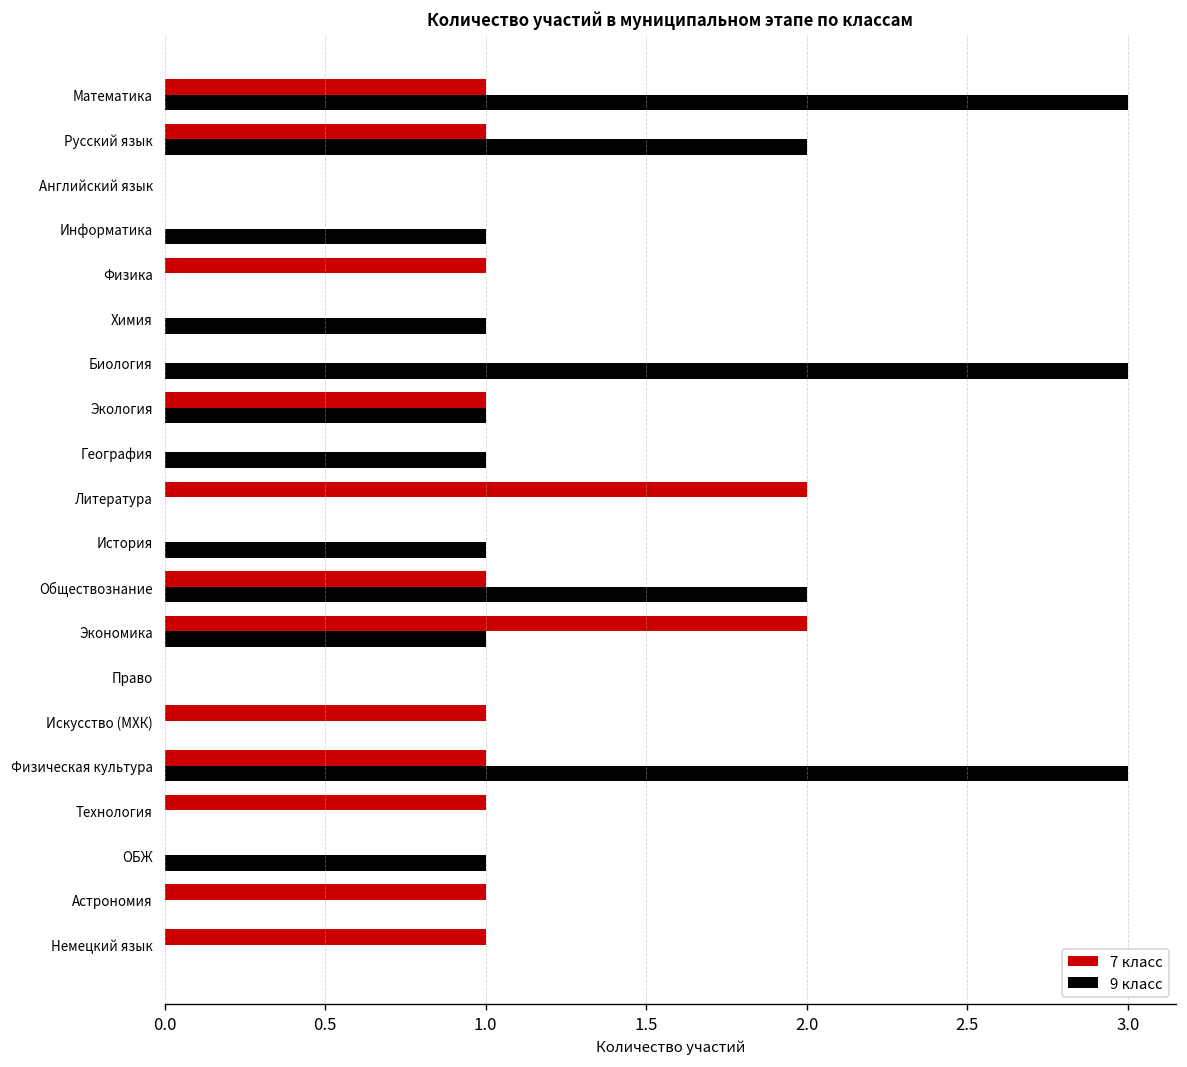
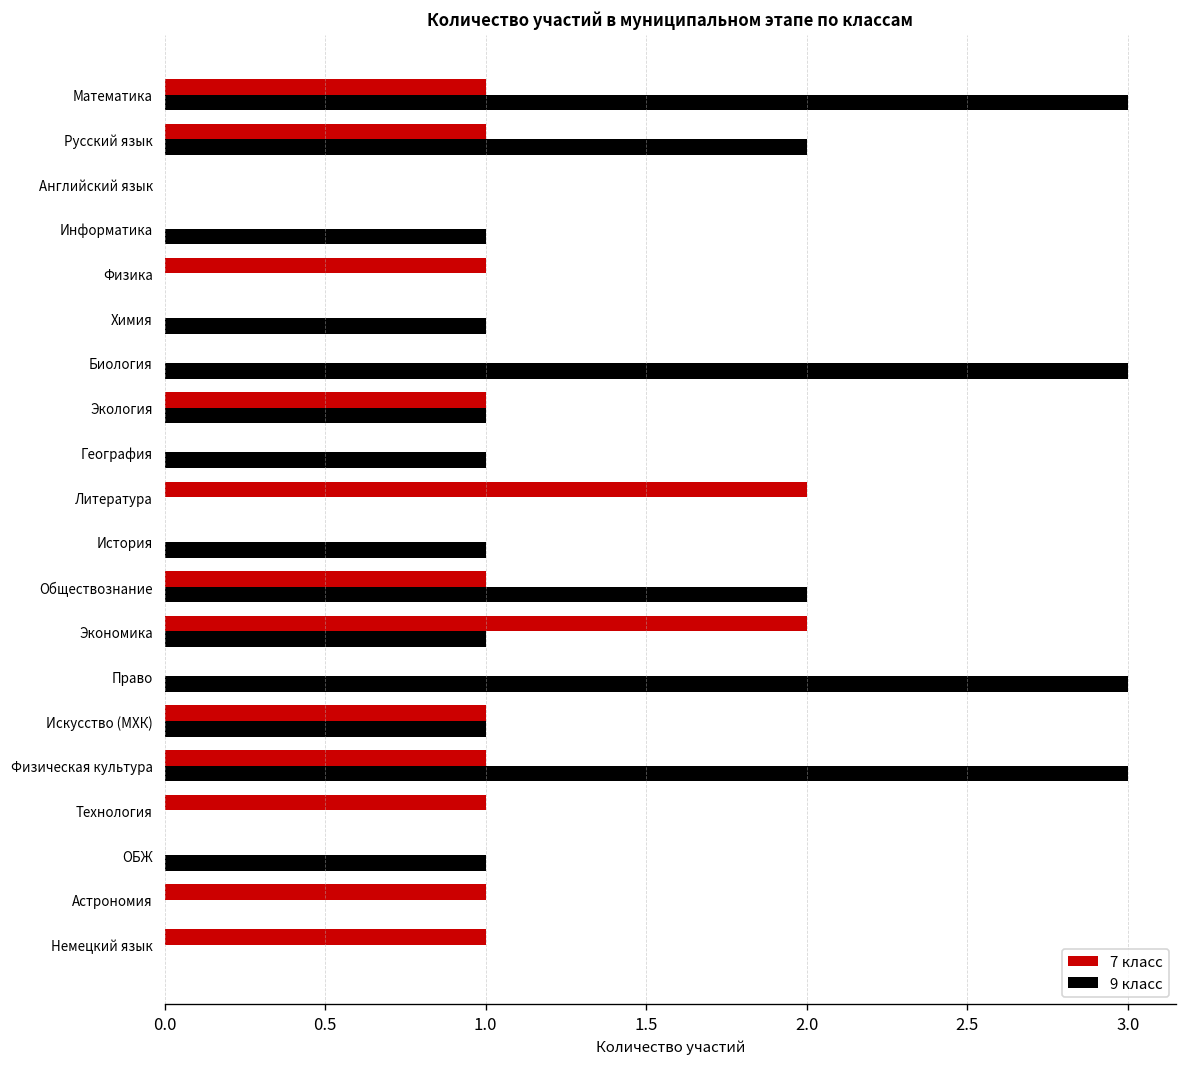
  {
    "7 класс": {
      "Математика": 1,
      "Русский язык": 1,
      "Английский язык": 0,
      "Информатика": 0,
      "Физика": 1,
      "Химия": 0,
      "Биология": 0,
      "Экология": 1,
      "География": 0,
      "Литература": 2,
      "История": 0,
      "Обществознание": 1,
      "Экономика": 2,
      "Право": 0,
      "Искусство (МХК)": 1,
      "Физическая культура": 1,
      "Технология": 1,
      "ОБЖ": 0,
      "Астрономия": 1,
      "Немецкий язык": 1
    },
    "9 класс": {
      "Математика": 3,
      "Русский язык": 2,
      "Английский язык": 0,
      "Информатика": 1,
      "Физика": 0,
      "Химия": 1,
      "Биология": 3,
      "Экология": 1,
      "География": 1,
      "Литература": 0,
      "История": 1,
      "Обществознание": 2,
      "Экономика": 1,
-     "Право": 0,
-     "Искусство (МХК)": 0,
+     "Право": 3,
+     "Искусство (МХК)": 1,
      "Физическая культура": 3,
      "Технология": 0,
      "ОБЖ": 1,
      "Астрономия": 0,
      "Немецкий язык": 0
    }
  }
